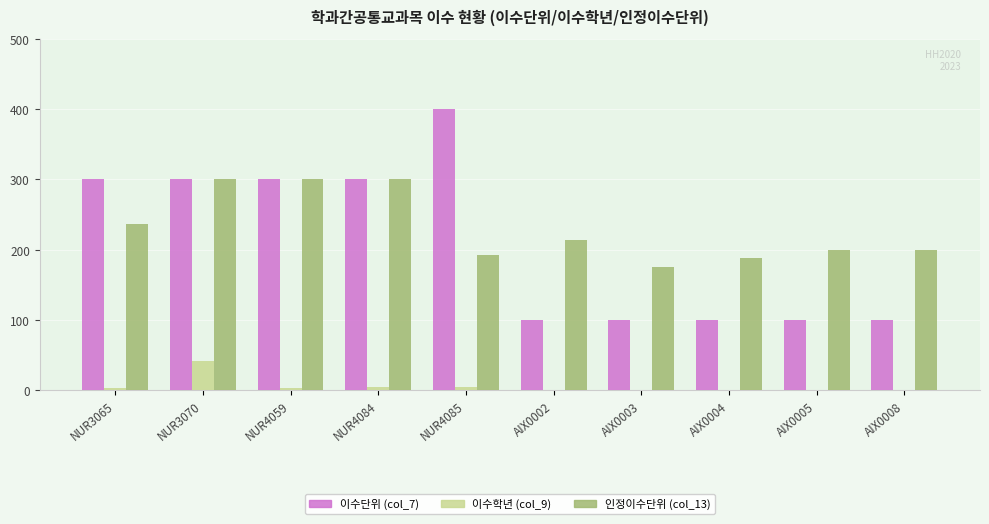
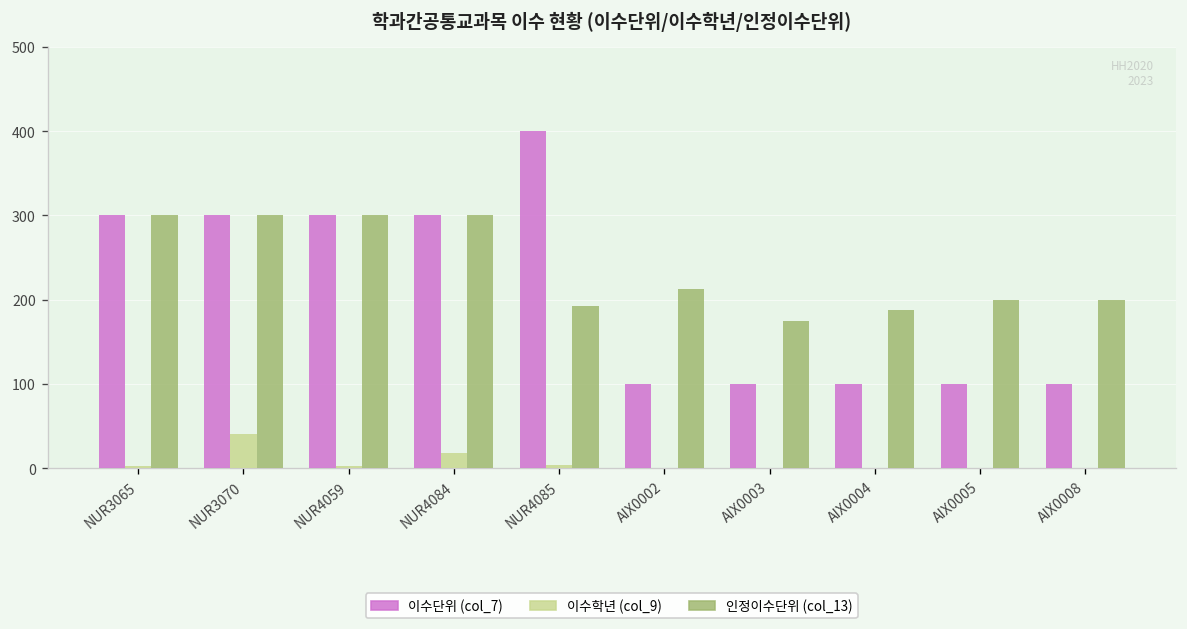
  {
    "이수단위 (col_7)": {
      "NUR3065": 300,
      "NUR3070": 300,
      "NUR4059": 300,
      "NUR4084": 300,
      "NUR4085": 400,
      "AIX0002": 100,
      "AIX0003": 100,
      "AIX0004": 100,
      "AIX0005": 100,
      "AIX0008": 100
    },
    "이수학년 (col_9)": {
      "NUR3070": 40,
-     "NUR4084": 0,
+     "NUR4084": 20,
      "NUR4085": 0,
      "AIX0002": 0,
      "AIX0003": 0,
      "AIX0004": 0,
      "AIX0005": 0,
      "AIX0008": 0
    },
    "인정이수단위 (col_13)": {
-     "NUR3065": 240,
+     "NUR3065": 300,
      "NUR3070": 300,
      "NUR4059": 300,
      "NUR4084": 300,
      "NUR4085": 190,
      "AIX0002": 210,
      "AIX0003": 180,
      "AIX0004": 190,
      "AIX0005": 200,
      "AIX0008": 200
    }
  }
